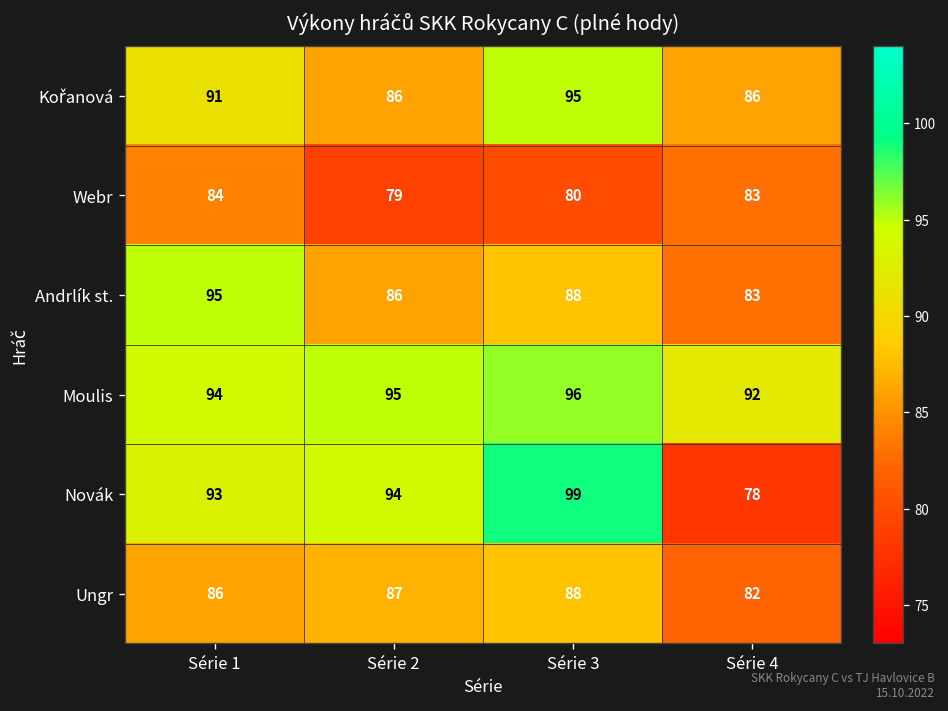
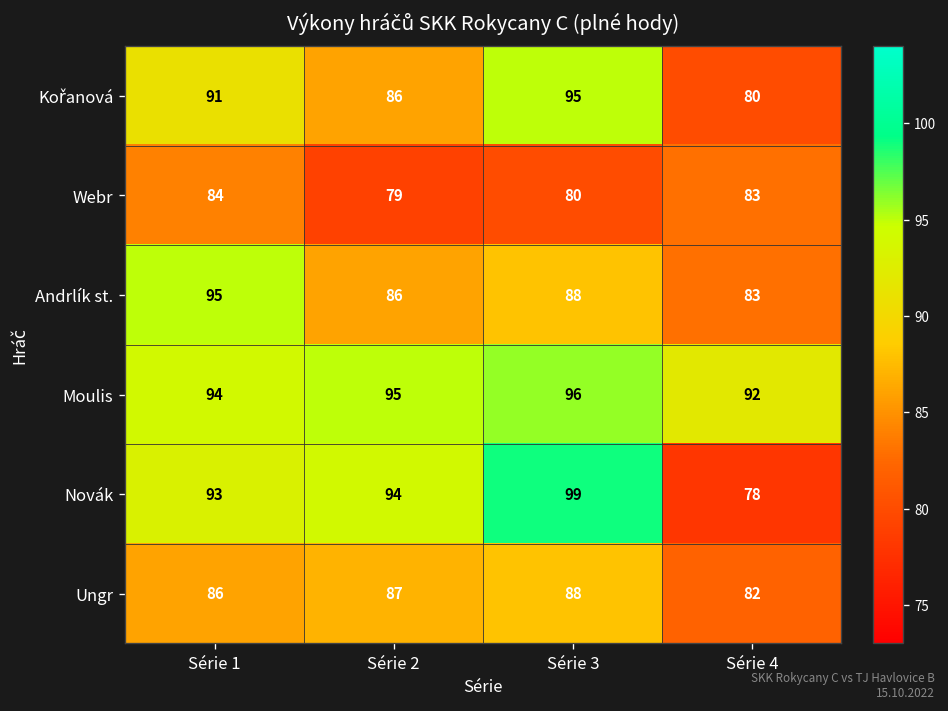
  {
    "Kořanová": {
      "Série 1": 91,
      "Série 2": 86,
      "Série 3": 95,
-     "Série 4": 86
+     "Série 4": 80
    },
    "Webr": {
      "Série 1": 84,
      "Série 2": 79,
      "Série 3": 80,
      "Série 4": 83
    },
    "Andrlík st.": {
      "Série 1": 95,
      "Série 2": 86,
      "Série 3": 88,
      "Série 4": 83
    },
    "Moulis": {
      "Série 1": 94,
      "Série 2": 95,
      "Série 3": 96,
      "Série 4": 92
    },
    "Novák": {
      "Série 1": 93,
      "Série 2": 94,
      "Série 3": 99,
      "Série 4": 78
    },
    "Ungr": {
      "Série 1": 86,
      "Série 2": 87,
      "Série 3": 88,
      "Série 4": 82
    }
  }
